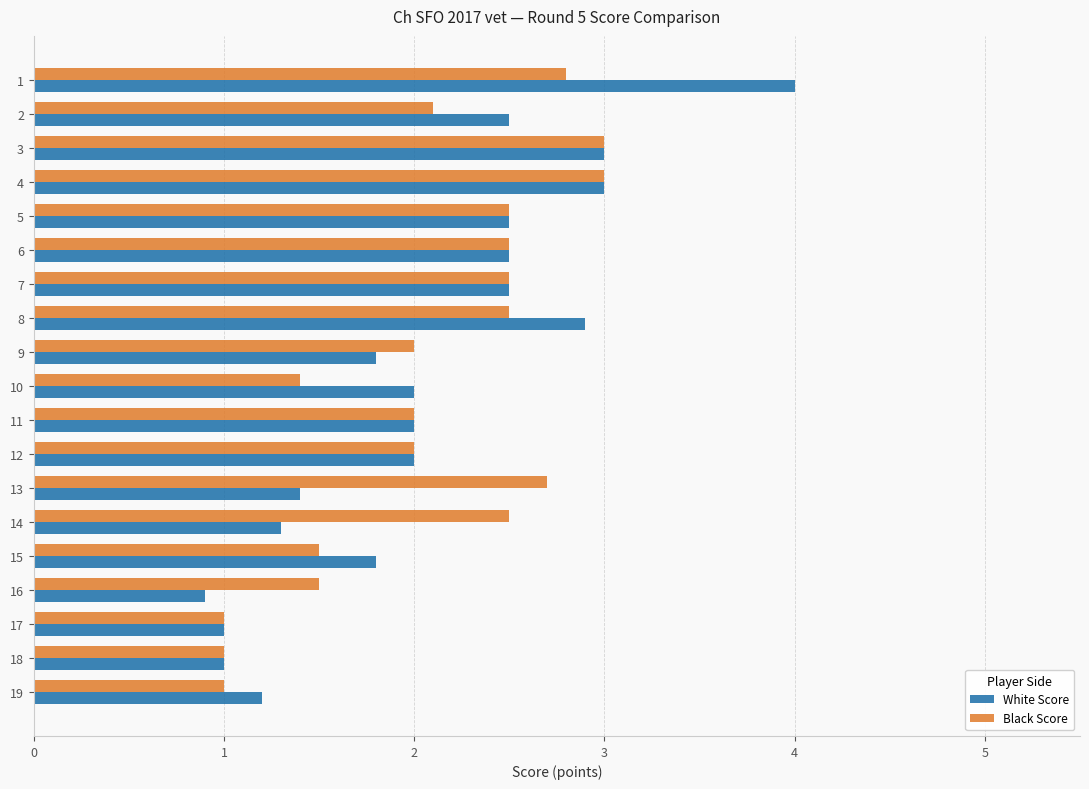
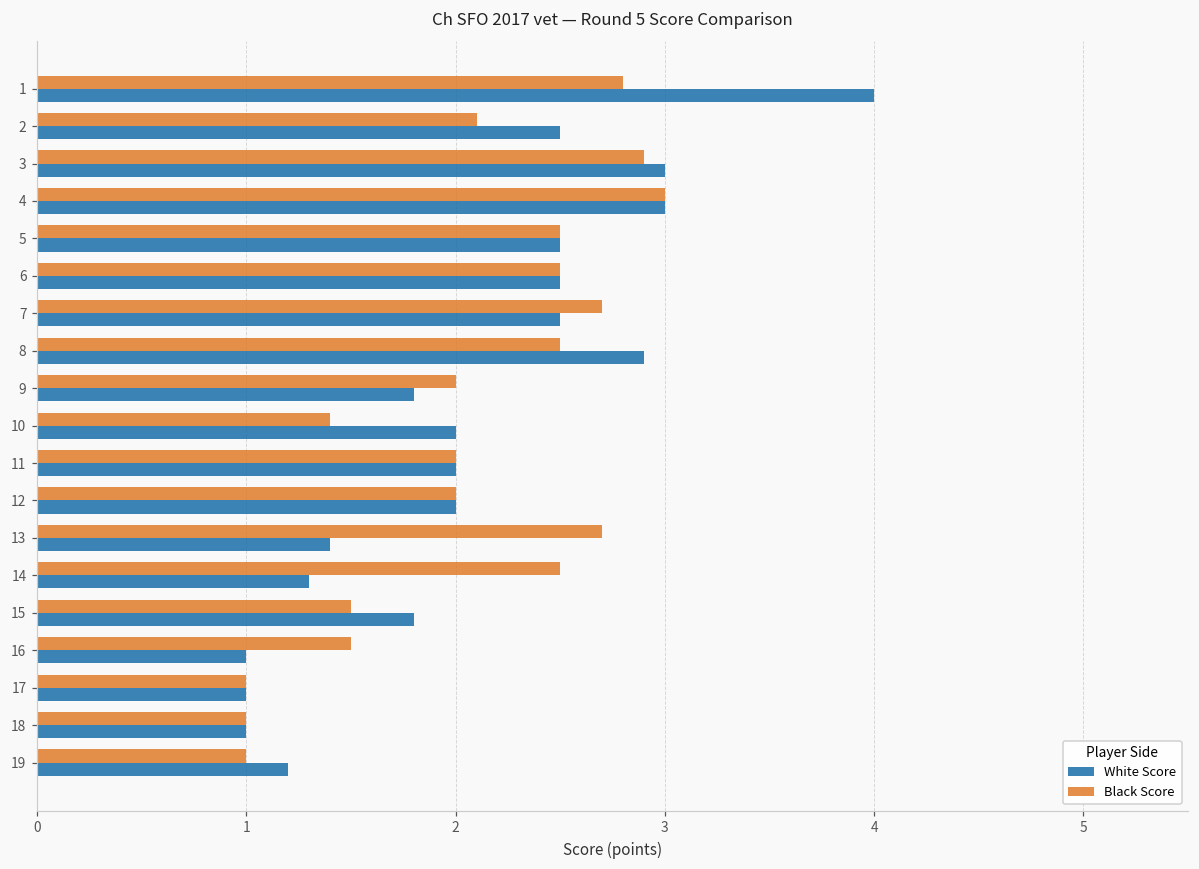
  {
    "White Score": {
      "1": 4.0,
      "2": 2.5,
      "3": 3.0,
      "4": 3.0,
      "5": 2.5,
      "6": 2.5,
      "7": 2.5,
      "8": 2.9,
      "9": 1.8,
      "10": 2.0,
      "11": 2.0,
      "12": 2.0,
      "13": 1.4,
      "14": 1.3,
      "15": 1.8,
-     "16": 0.9,
+     "16": 1.0,
      "17": 1.0,
      "18": 1.0,
      "19": 1.2
    },
    "Black Score": {
      "1": 2.8,
      "2": 2.1,
-     "3": 3.0,
+     "3": 2.9,
      "4": 3.0,
      "5": 2.5,
      "6": 2.5,
-     "7": 2.5,
+     "7": 2.7,
      "8": 2.5,
      "9": 2.0,
      "10": 1.4,
      "11": 2.0,
      "12": 2.0,
      "13": 2.7,
      "14": 2.5,
      "15": 1.5,
      "16": 1.5,
      "17": 1.0,
      "18": 1.0,
      "19": 1.0
    }
  }
